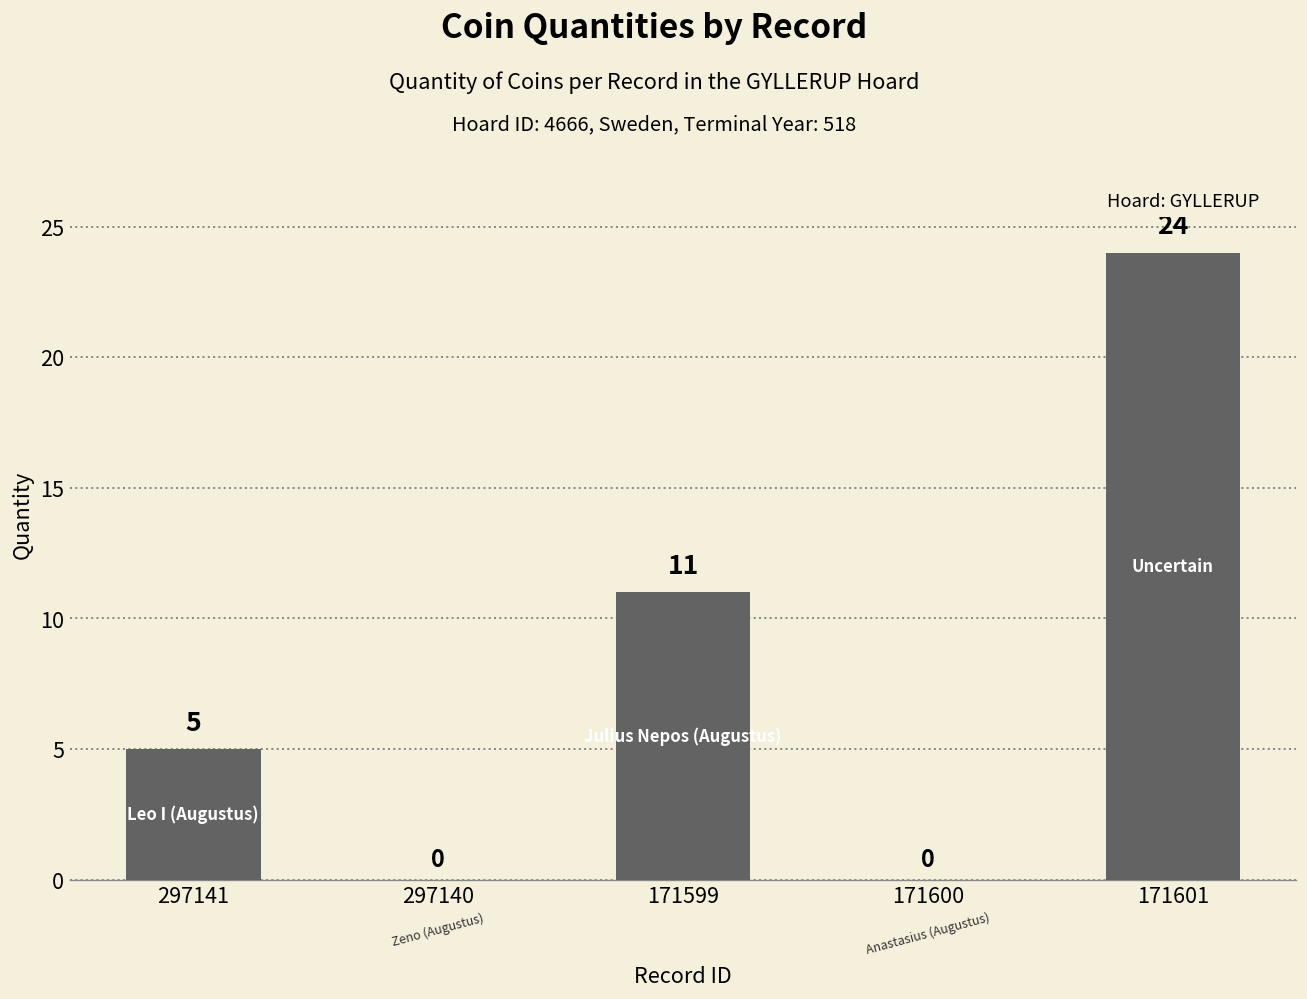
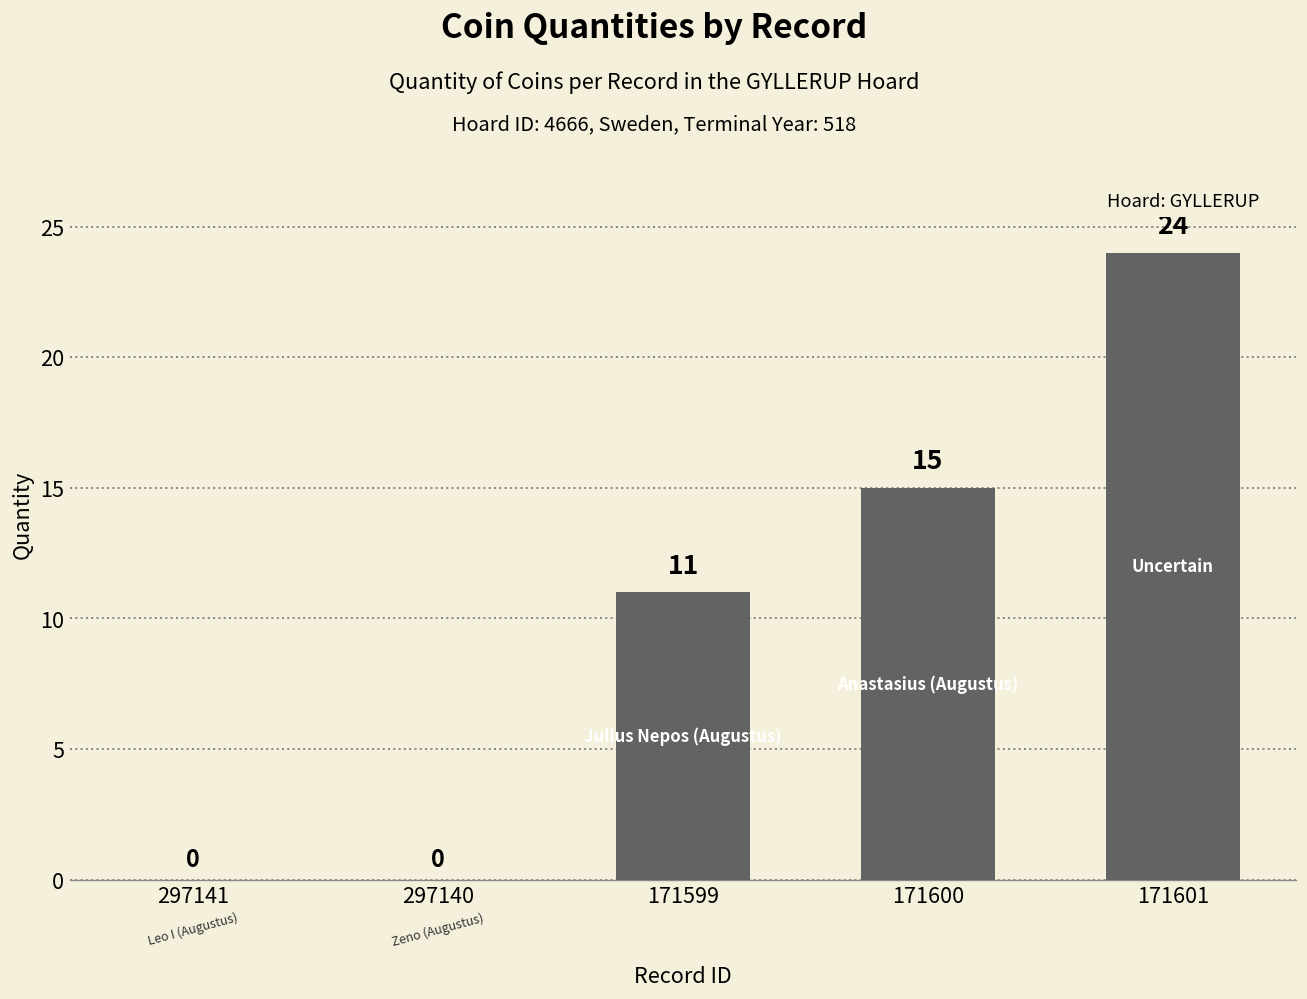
  {
-   "297141": 5,
+   "297141": 0,
    "297140": 0,
    "171599": 11,
-   "171600": 0
+   "171600": 15
  }
